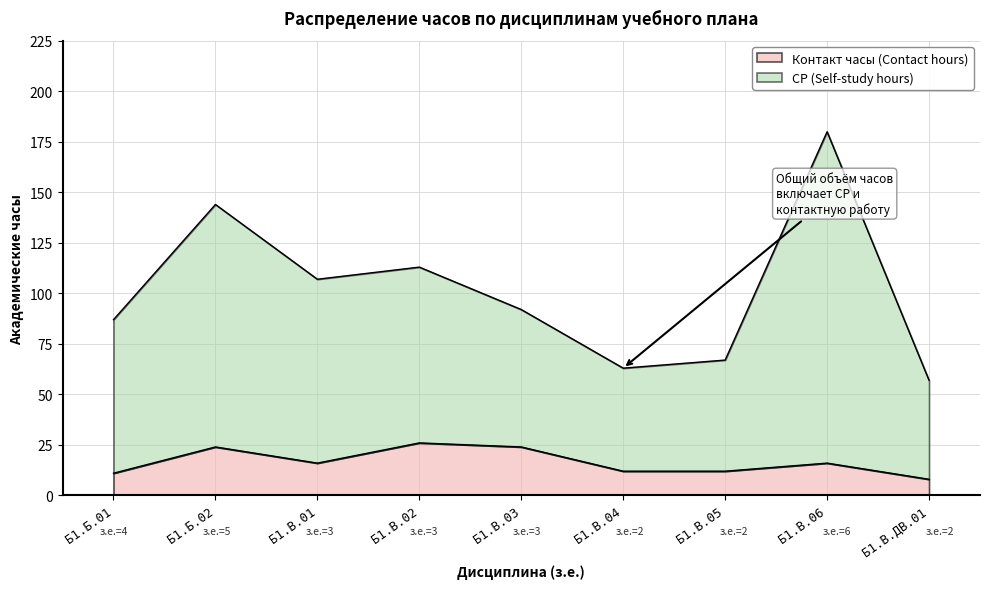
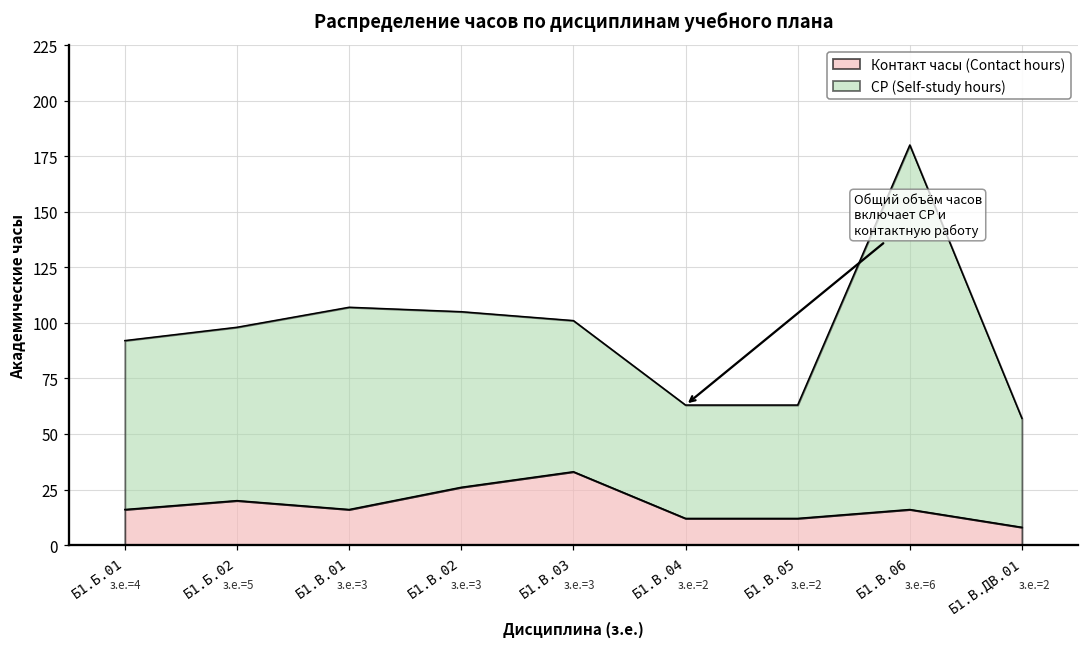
  {
    "Контакт часы (Contact hours)": {
-     "Б1.Б.01": 11,
-     "Б1.Б.02": 24,
+     "Б1.Б.01": 16,
+     "Б1.Б.02": 20,
      "Б1.В.01": 16,
      "Б1.В.02": 26,
-     "Б1.В.03": 24,
+     "Б1.В.03": 33,
      "Б1.В.04": 12,
      "Б1.В.05": 12,
      "Б1.В.06": 16,
      "Б1.В.ДВ.01": 8
    },
    "СР (Self-study hours)": {
      "Б1.Б.01": 76,
-     "Б1.Б.02": 120,
+     "Б1.Б.02": 78,
      "Б1.В.01": 91,
-     "Б1.В.02": 87,
+     "Б1.В.02": 79,
      "Б1.В.03": 68,
      "Б1.В.04": 51,
-     "Б1.В.05": 55,
+     "Б1.В.05": 51,
      "Б1.В.06": 164,
      "Б1.В.ДВ.01": 49
    }
  }
